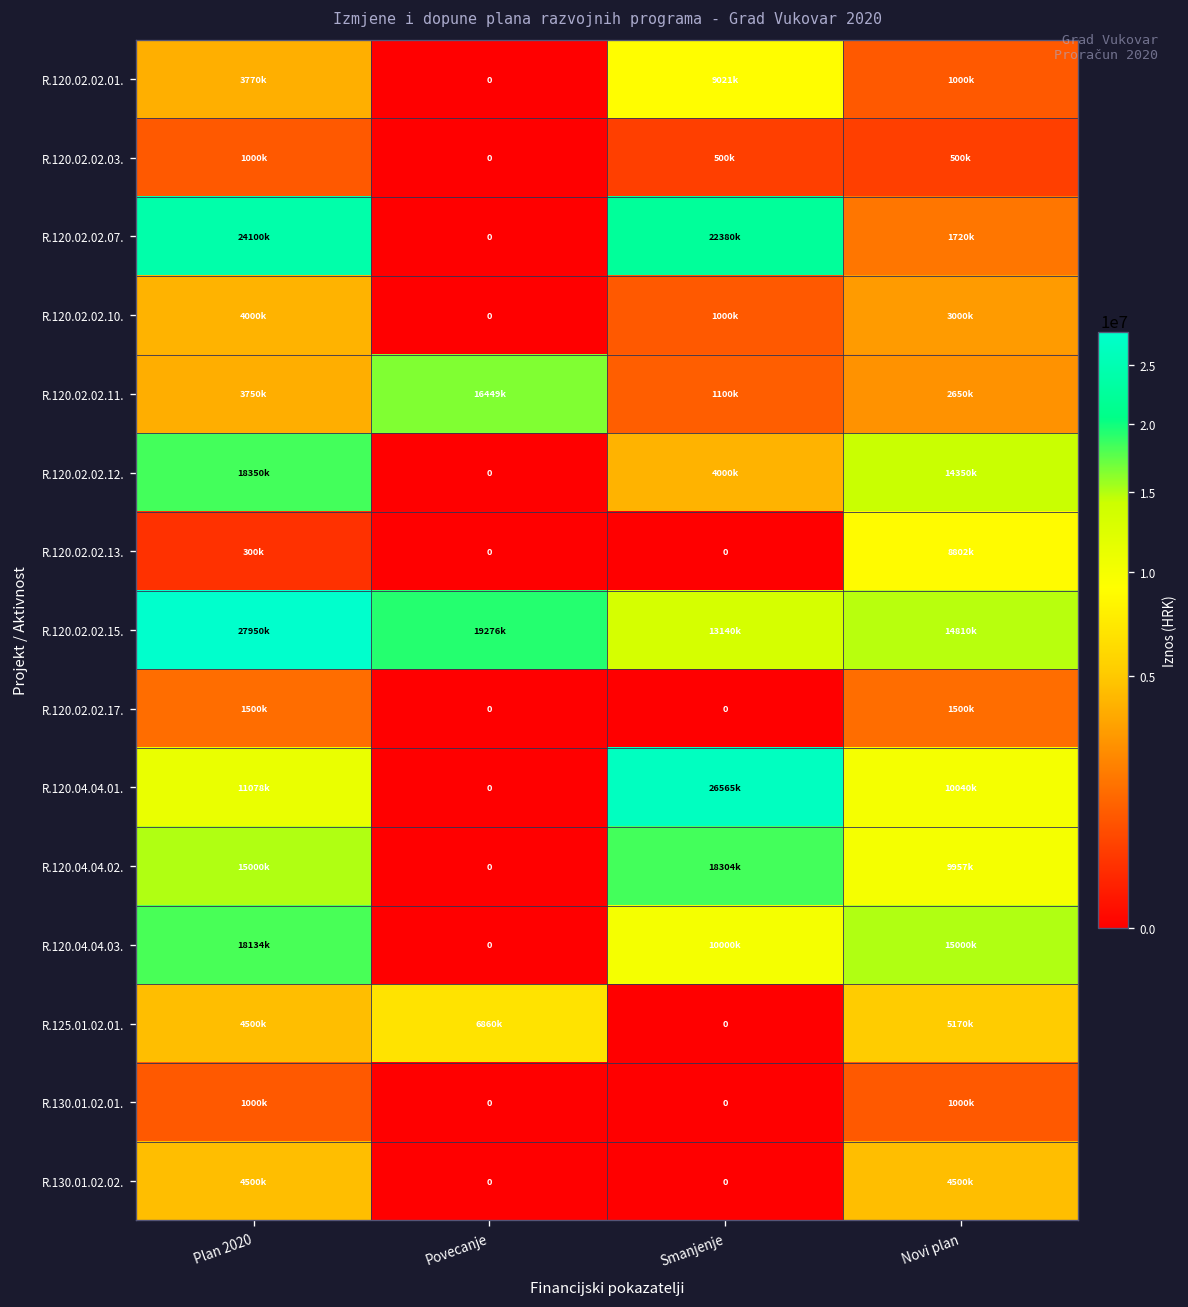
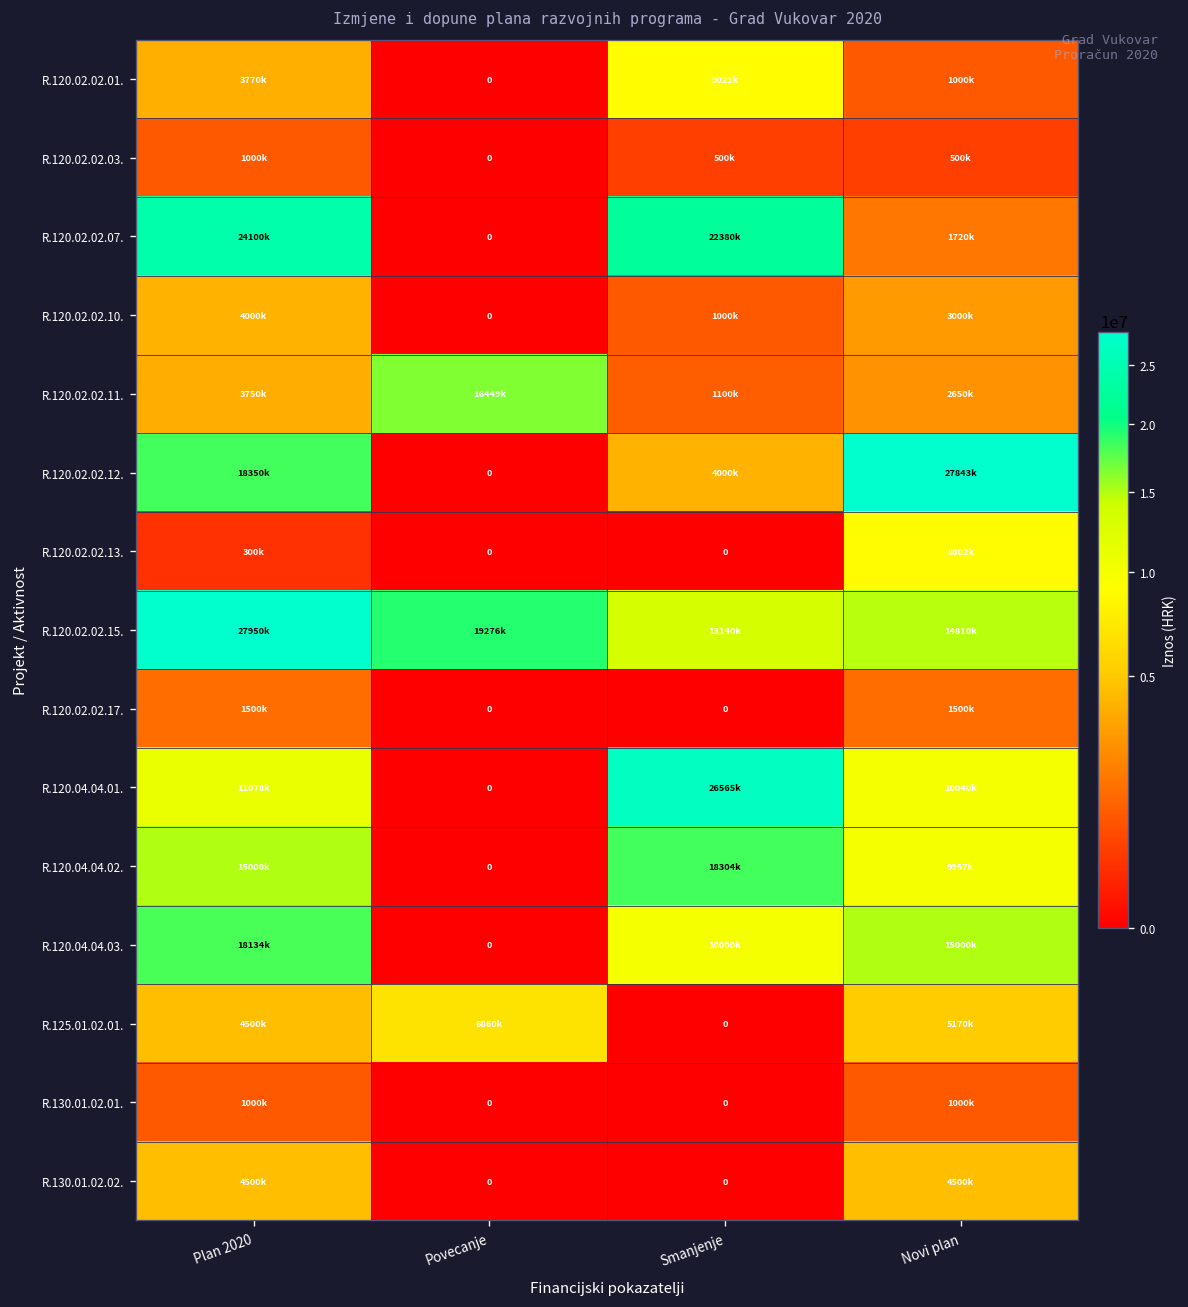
  {
    "R.120.02.02.01.": {
      "Plan 2020": "3770k",
      "Povecanje": "0",
      "Smanjenje": "9021k",
      "Novi plan": "1000k"
    },
    "R.120.02.02.03.": {
      "Plan 2020": "1000k",
      "Povecanje": "0",
      "Smanjenje": "500k",
      "Novi plan": "500k"
    },
    "R.120.02.02.07.": {
      "Plan 2020": "24100k",
      "Povecanje": "0",
      "Smanjenje": "22380k",
      "Novi plan": "1720k"
    },
    "R.120.02.02.10.": {
      "Plan 2020": "4000k",
      "Povecanje": "0",
      "Smanjenje": "1000k",
      "Novi plan": "3000k"
    },
    "R.120.02.02.11.": {
      "Plan 2020": "3750k",
      "Povecanje": "16449k",
      "Smanjenje": "1100k",
      "Novi plan": "2650k"
    },
    "R.120.02.02.12.": {
      "Plan 2020": "18350k",
      "Povecanje": "0",
      "Smanjenje": "4000k",
-     "Novi plan": "14350k"
+     "Novi plan": "27843k"
    },
    "R.120.02.02.13.": {
      "Plan 2020": "300k",
      "Povecanje": "0",
      "Smanjenje": "0",
      "Novi plan": "8802k"
    },
    "R.120.02.02.15.": {
      "Plan 2020": "27950k",
      "Povecanje": "19276k",
      "Smanjenje": "13140k",
      "Novi plan": "14810k"
    },
    "R.120.02.02.17.": {
      "Plan 2020": "1500k",
      "Povecanje": "0",
      "Smanjenje": "0",
      "Novi plan": "1500k"
    },
    "R.120.04.04.01.": {
      "Plan 2020": "11078k",
      "Povecanje": "0",
      "Smanjenje": "26565k",
      "Novi plan": "10040k"
    },
    "R.120.04.04.02.": {
      "Plan 2020": "15000k",
      "Povecanje": "0",
      "Smanjenje": "18304k",
      "Novi plan": "9957k"
    },
    "R.120.04.04.03.": {
      "Plan 2020": "18134k",
      "Povecanje": "0",
      "Smanjenje": "10000k",
      "Novi plan": "15000k"
    },
    "R.125.01.02.01.": {
      "Plan 2020": "4500k",
      "Povecanje": "6860k",
      "Smanjenje": "0",
      "Novi plan": "5170k"
    },
    "R.130.01.02.01.": {
      "Plan 2020": "1000k",
      "Povecanje": "0",
      "Smanjenje": "0",
      "Novi plan": "1000k"
    },
    "R.130.01.02.02.": {
      "Plan 2020": "4500k",
      "Povecanje": "0",
      "Smanjenje": "0",
      "Novi plan": "4500k"
    }
  }
